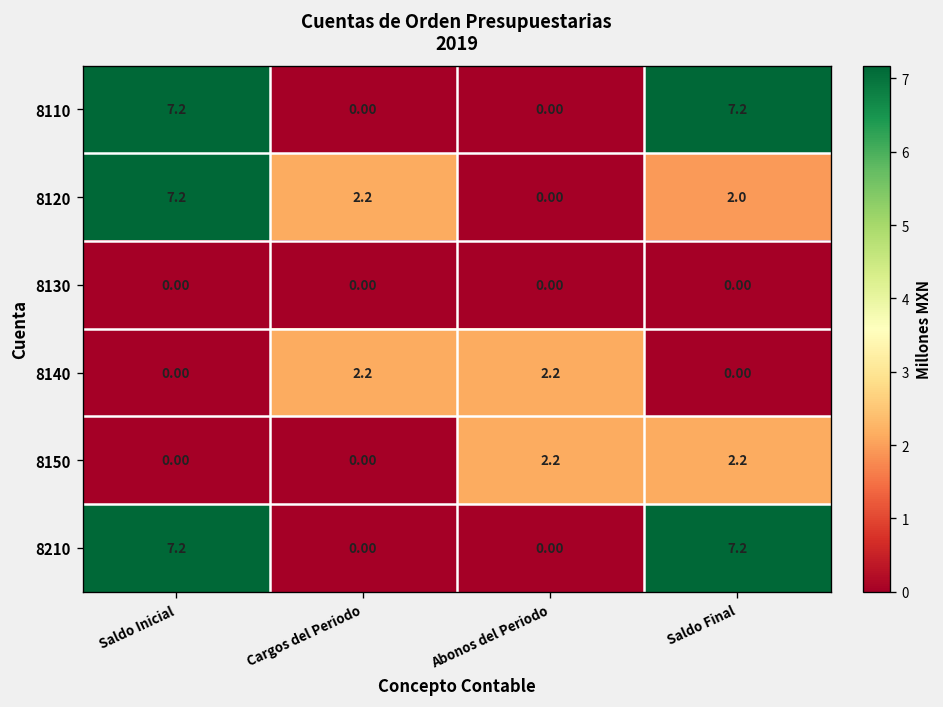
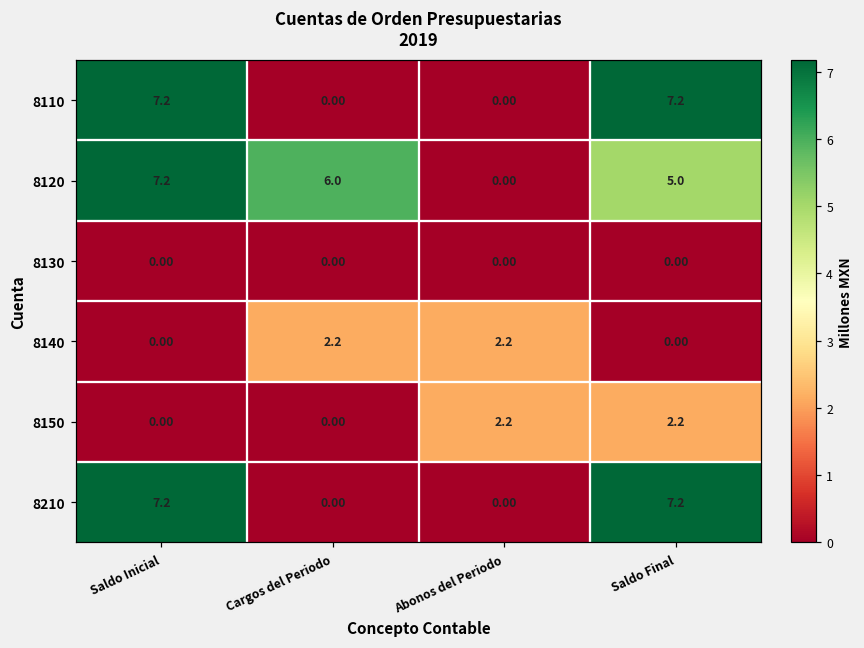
  {
    "8110": {
      "Saldo Inicial": 7.2,
      "Cargos del Periodo": 0.00,
      "Abonos del Periodo": 0.00,
      "Saldo Final": 7.2
    },
    "8120": {
      "Saldo Inicial": 7.2,
-     "Cargos del Periodo": 2.2,
+     "Cargos del Periodo": 6.0,
      "Abonos del Periodo": 0.00,
-     "Saldo Final": 2.0
+     "Saldo Final": 5.0
    },
    "8130": {
      "Saldo Inicial": 0.00,
      "Cargos del Periodo": 0.00,
      "Abonos del Periodo": 0.00,
      "Saldo Final": 0.00
    },
    "8140": {
      "Saldo Inicial": 0.00,
      "Cargos del Periodo": 2.2,
      "Abonos del Periodo": 2.2,
      "Saldo Final": 0.00
    },
    "8150": {
      "Saldo Inicial": 0.00,
      "Cargos del Periodo": 0.00,
      "Abonos del Periodo": 2.2,
      "Saldo Final": 2.2
    },
    "8210": {
      "Saldo Inicial": 7.2,
      "Cargos del Periodo": 0.00,
      "Abonos del Periodo": 0.00,
      "Saldo Final": 7.2
    }
  }
